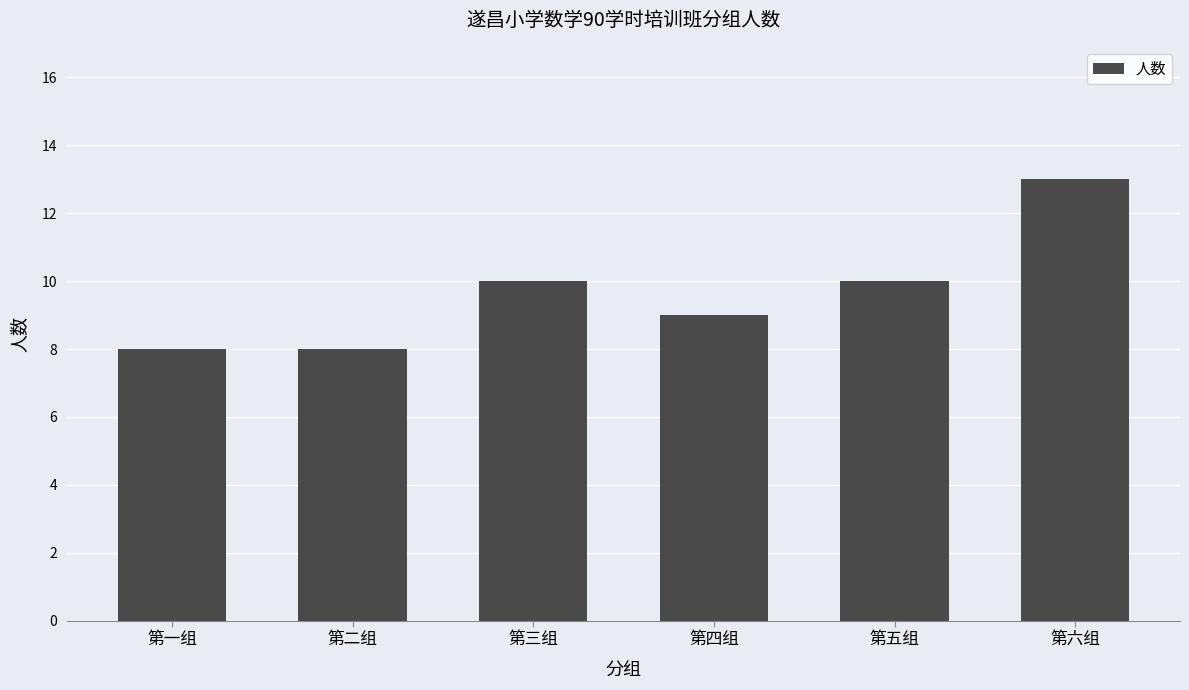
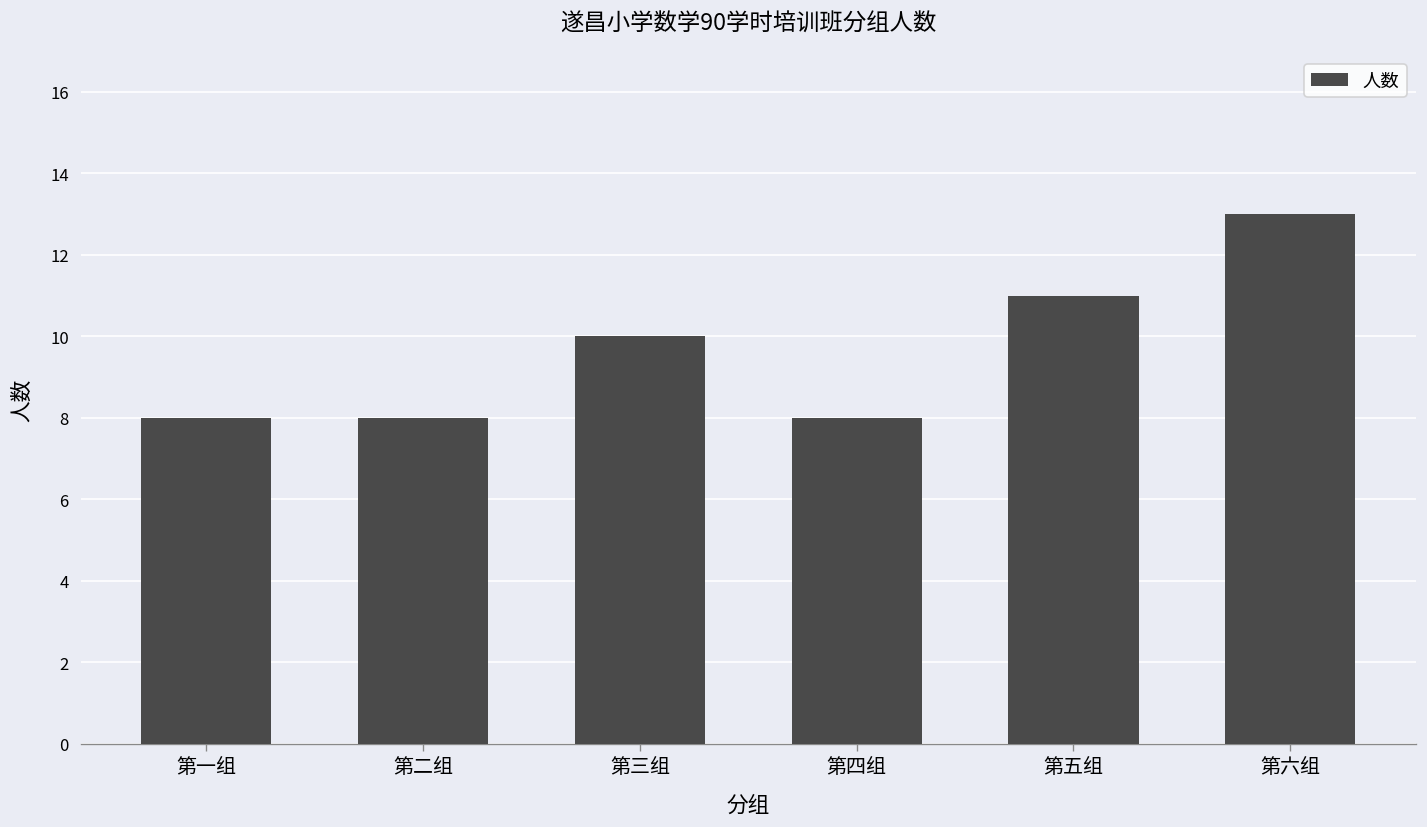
  {
    "第一组": 8,
    "第二组": 8,
    "第三组": 10,
-   "第四组": 9,
-   "第五组": 10,
+   "第四组": 8,
+   "第五组": 11,
    "第六组": 13
  }
